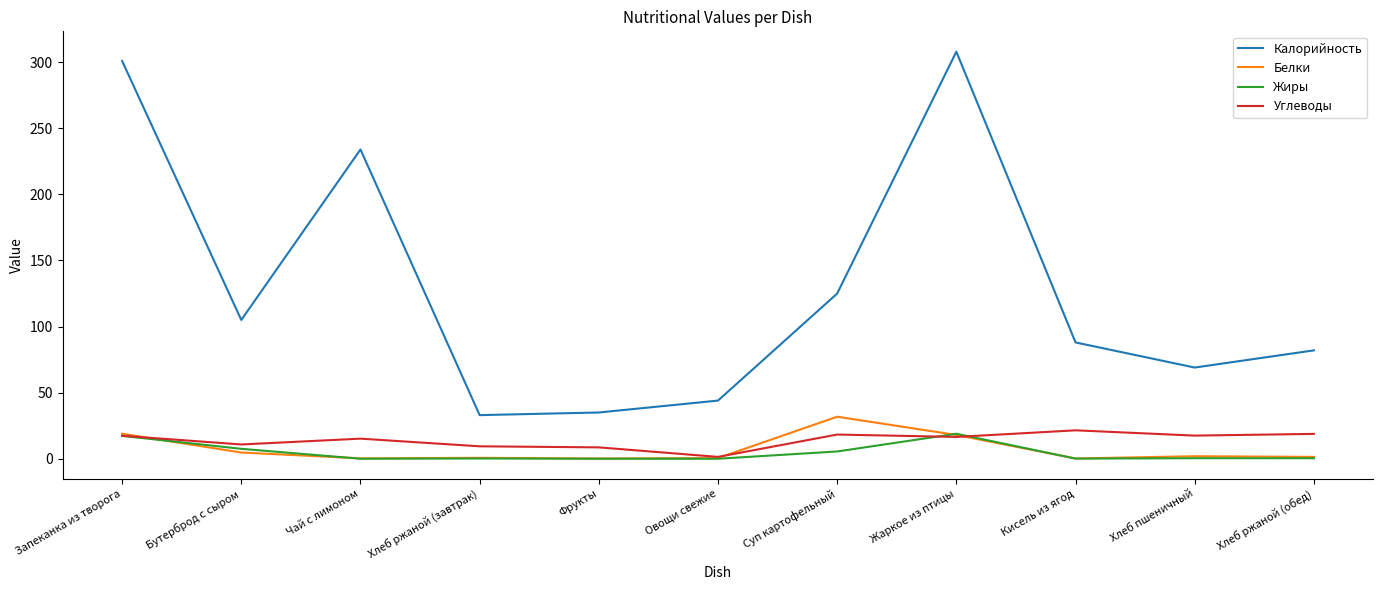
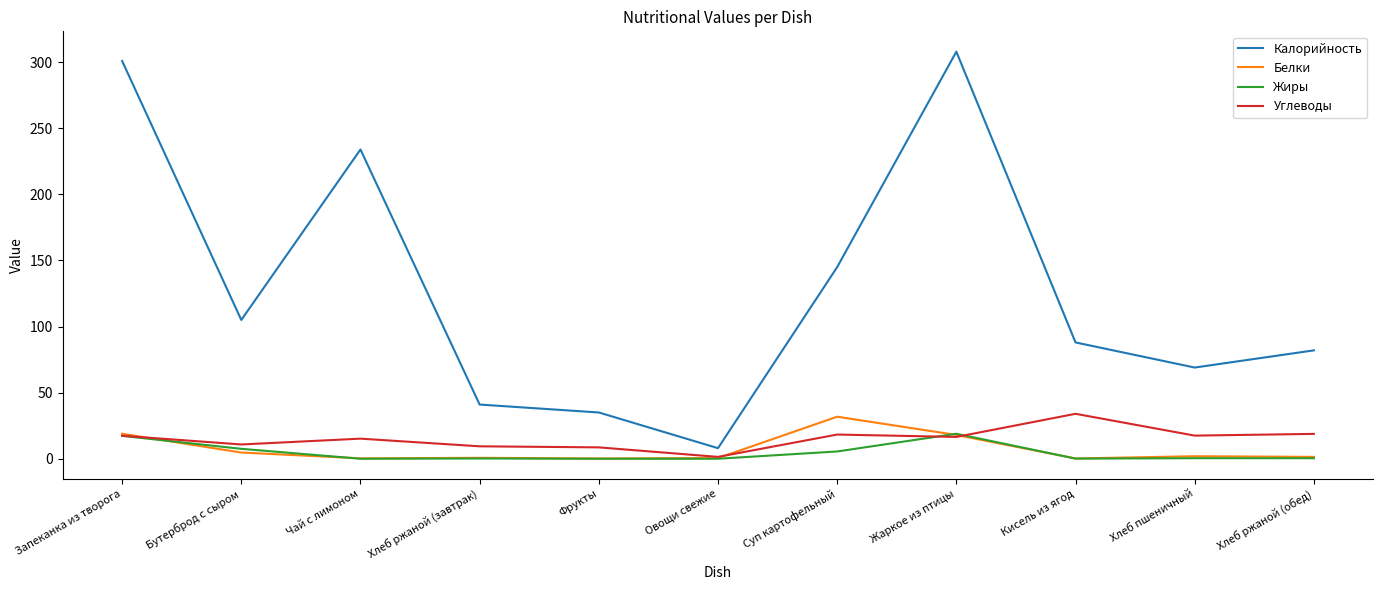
  {
    "Калорийность": {
      "Запеканка из творога": 301,
      "Бутерброд с сыром": 105,
      "Чай с лимоном": 234,
-     "Хлеб ржаной (завтрак)": 33,
+     "Хлеб ржаной (завтрак)": 41,
      "Фрукты": 35,
-     "Овощи свежие": 44,
-     "Суп картофельный": 125,
+     "Овощи свежие": 8,
+     "Суп картофельный": 145,
      "Жаркое из птицы": 308,
      "Кисель из ягод": 88,
      "Хлеб пшеничный": 69,
      "Хлеб ржаной (обед)": 82
    },
    "Белки": {
      "Бутерброд с сыром": 5,
      "Суп картофельный": 32
    },
    "Жиры": {
      "Бутерброд с сыром": 8,
      "Суп картофельный": 6
    },
    "Углеводы": {
      "Бутерброд с сыром": 11,
      "Чай с лимоном": 15,
      "Хлеб ржаной (завтрак)": 9,
      "Фрукты": 9,
      "Суп картофельный": 18,
-     "Кисель из ягод": 22,
+     "Кисель из ягод": 34,
      "Хлеб пшеничный": 18,
      "Хлеб ржаной (обед)": 19
    }
  }
